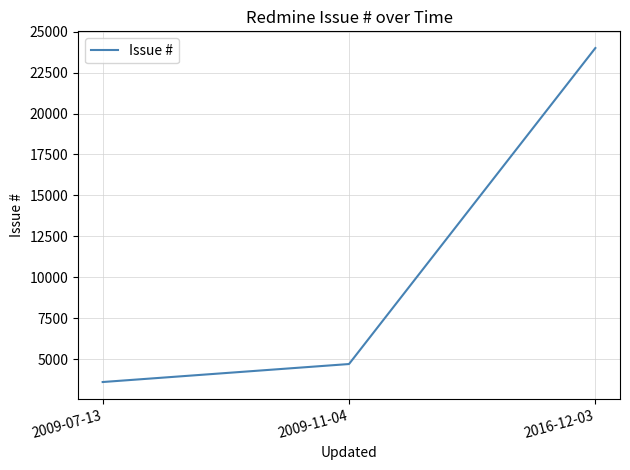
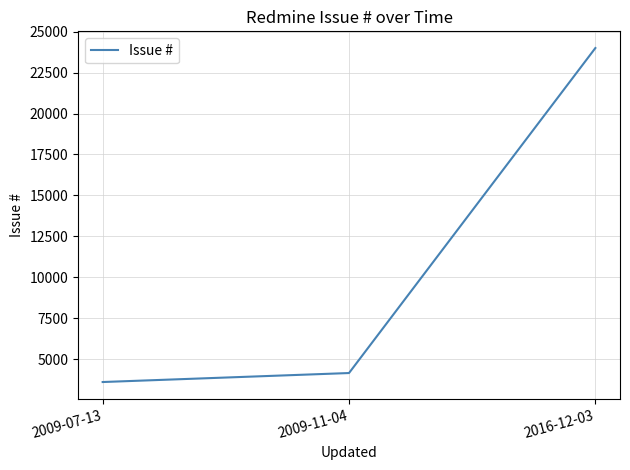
  {
    "2009-07-13": 3600,
-   "2009-11-04": 4700,
+   "2009-11-04": 4200,
    "2016-12-03": 24000
  }
